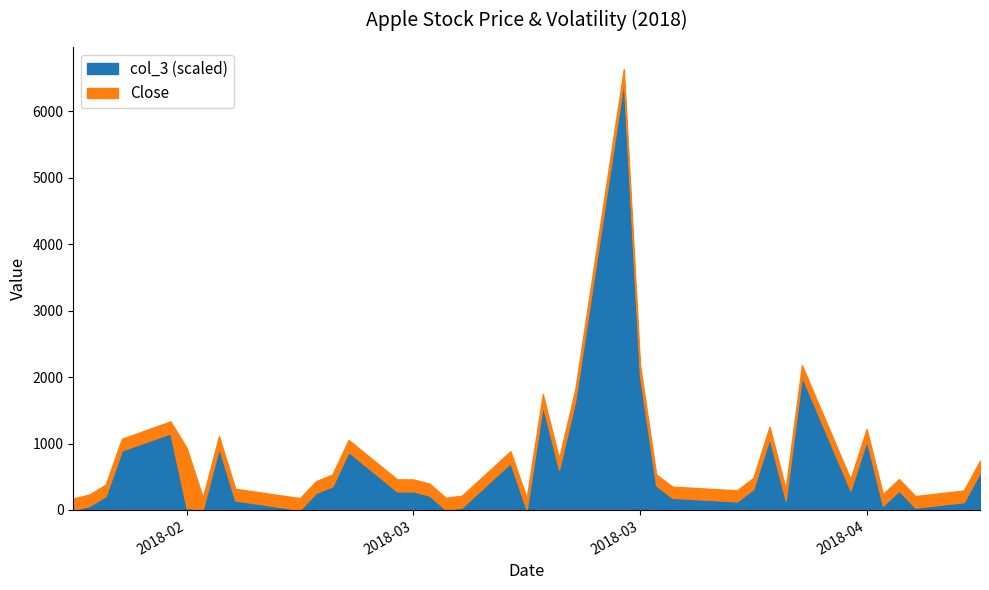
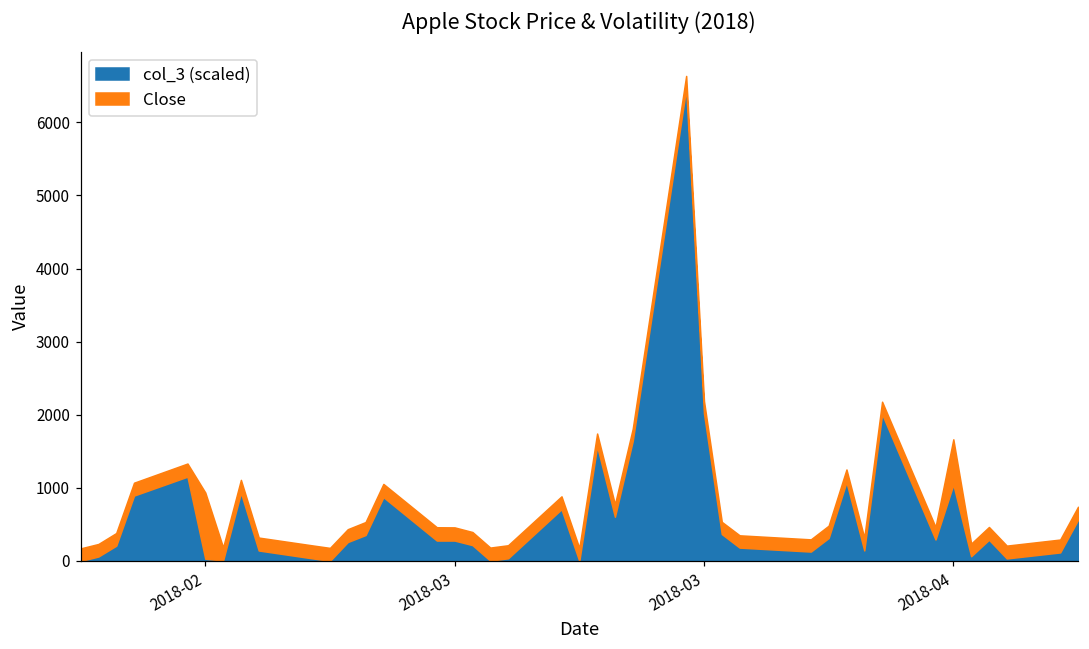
  {
    "Close": {
      "2018-02": 900,
-     "2018-04": 200
+     "2018-04": 600
    }
  }
